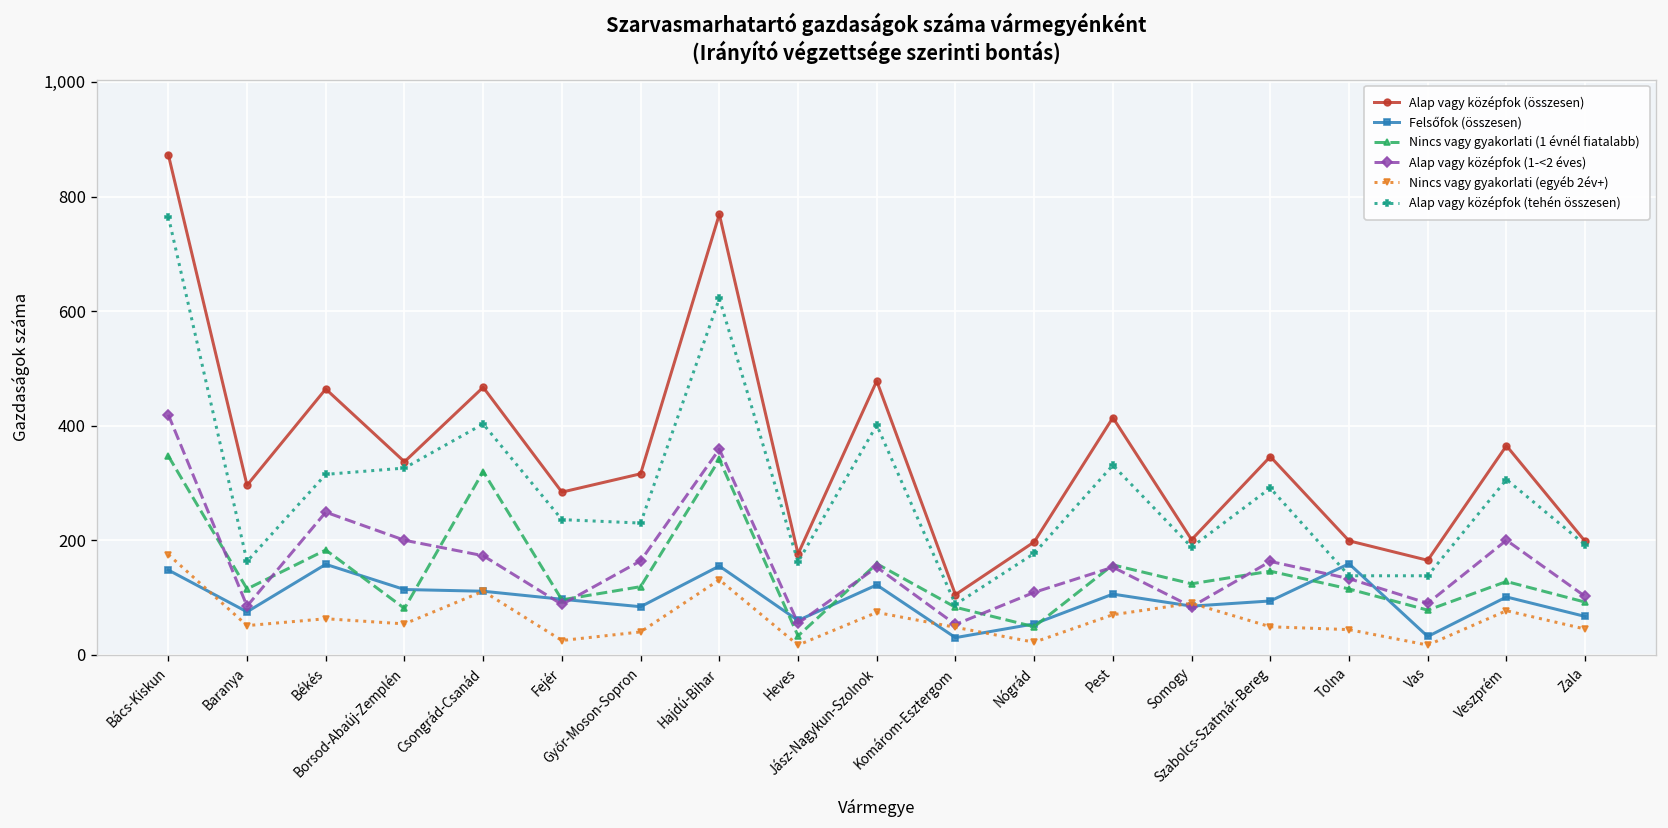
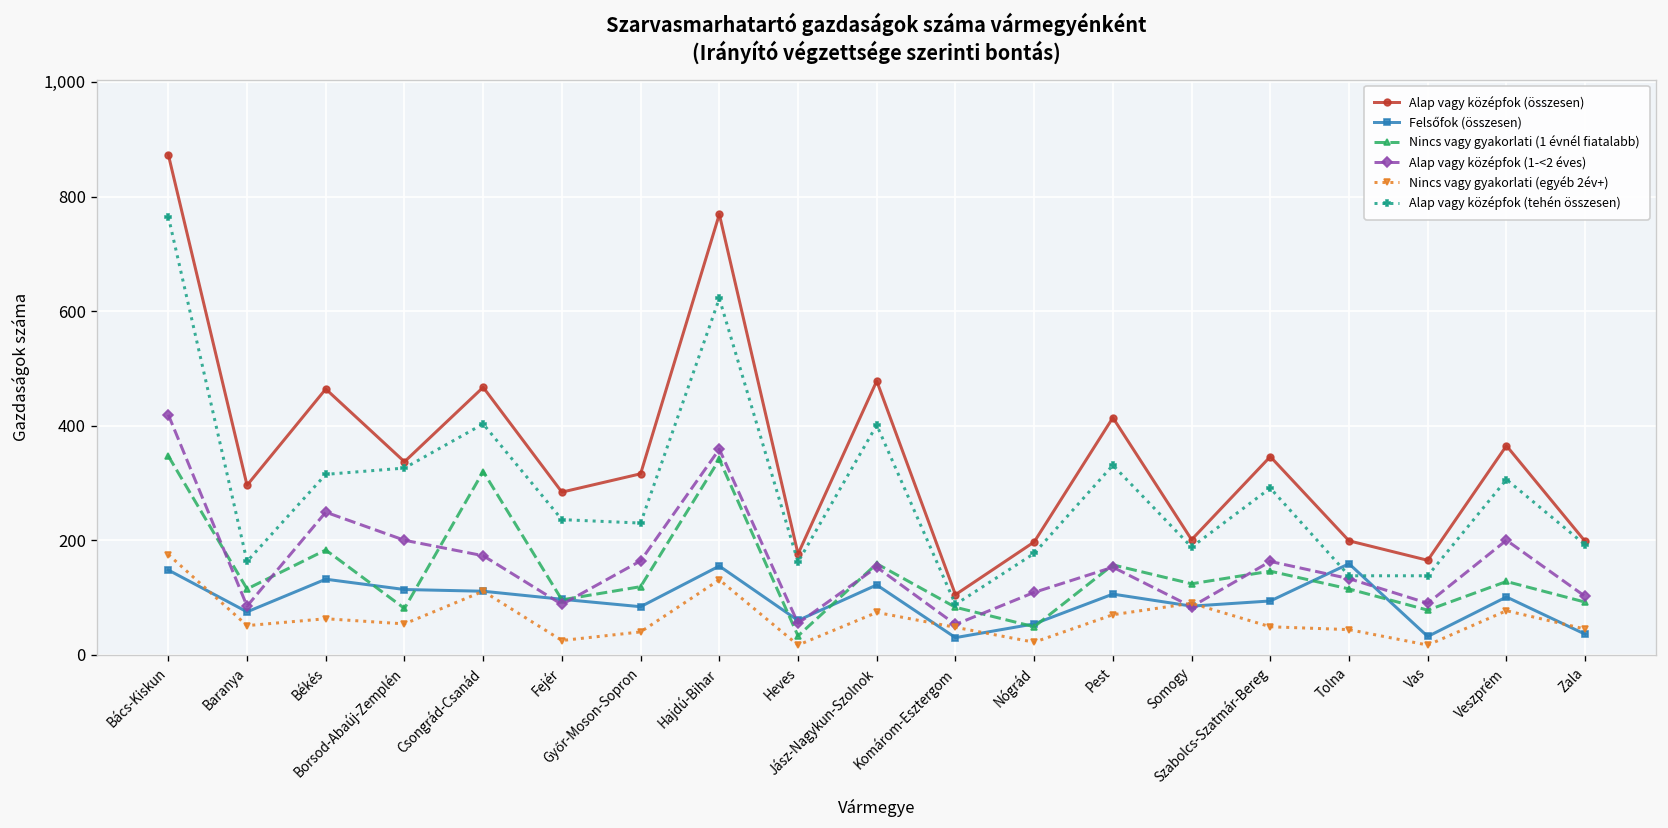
  {
    "Alap vagy középfok (összesen)": {
      "Bács-Kiskun": 870,
      "Baranya": 300,
      "Békés": 460,
      "Borsod-Abaúj-Zemplén": 340,
      "Csongrád-Csanád": 470,
      "Fejér": 280,
      "Győr-Moson-Sopron": 320,
      "Hajdú-Bihar": 770,
      "Heves": 180,
      "Jász-Nagykun-Szolnok": 480,
      "Komárom-Esztergom": 110,
      "Nógrád": 200,
      "Pest": 410,
      "Somogy": 200,
      "Szabolcs-Szatmár-Bereg": 350,
      "Tolna": 200,
      "Vas": 170,
      "Veszprém": 370,
      "Zala": 200
    },
    "Felsőfok (összesen)": {
      "Bács-Kiskun": 150,
      "Baranya": 80,
-     "Békés": 160,
+     "Békés": 130,
      "Borsod-Abaúj-Zemplén": 110,
      "Győr-Moson-Sopron": 80,
      "Hajdú-Bihar": 160,
      "Jász-Nagykun-Szolnok": 120,
      "Komárom-Esztergom": 30,
      "Pest": 110,
      "Szabolcs-Szatmár-Bereg": 90,
      "Tolna": 160,
      "Vas": 30,
      "Veszprém": 100,
-     "Zala": 70
+     "Zala": 40
    },
    "Alap vagy középfok (1-<2 éves)": {
      "Bács-Kiskun": 420,
      "Baranya": 90,
      "Békés": 250,
      "Borsod-Abaúj-Zemplén": 200,
      "Csongrád-Csanád": 170,
      "Fejér": 90,
      "Győr-Moson-Sopron": 160,
      "Hajdú-Bihar": 360,
      "Jász-Nagykun-Szolnok": 150,
      "Nógrád": 110,
      "Szabolcs-Szatmár-Bereg": 160,
      "Vas": 90,
      "Veszprém": 200,
      "Zala": 100
    },
    "Nincs vagy gyakorlati (egyéb 2év+)": {
      "Bács-Kiskun": 180,
      "Baranya": 50,
      "Békés": 60,
      "Borsod-Abaúj-Zemplén": 50,
      "Fejér": 30,
      "Győr-Moson-Sopron": 40,
      "Hajdú-Bihar": 130,
      "Heves": 20,
      "Jász-Nagykun-Szolnok": 70,
      "Nógrád": 20,
      "Pest": 70,
      "Szabolcs-Szatmár-Bereg": 50,
      "Tolna": 40,
      "Vas": 20,
      "Veszprém": 80,
      "Zala": 50
    }
  }
